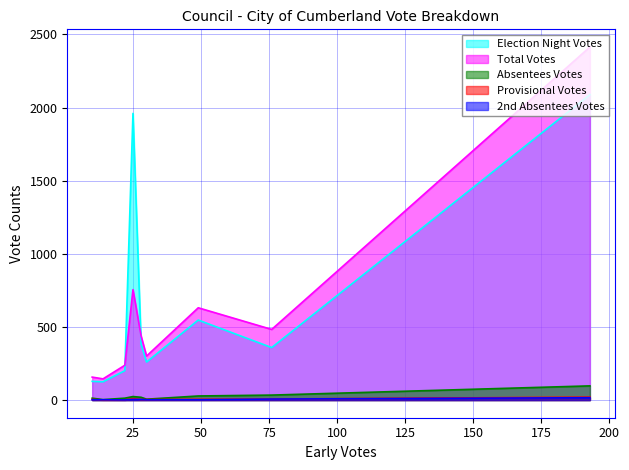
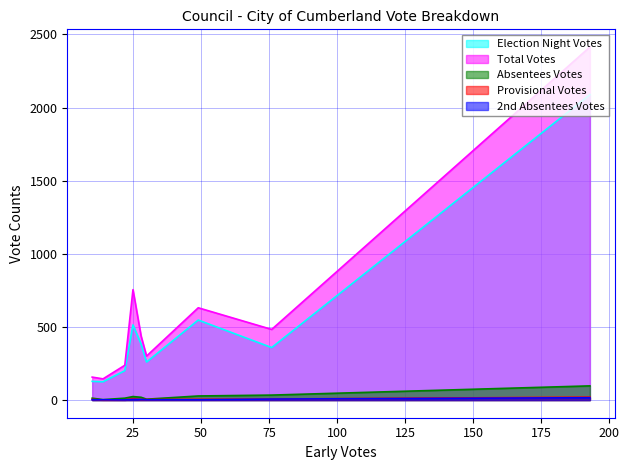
  {
    "Election Night Votes": {
-     "25": 1960
+     "25": 510
    },
    "Total Votes": {
      "25": 760
    }
  }
